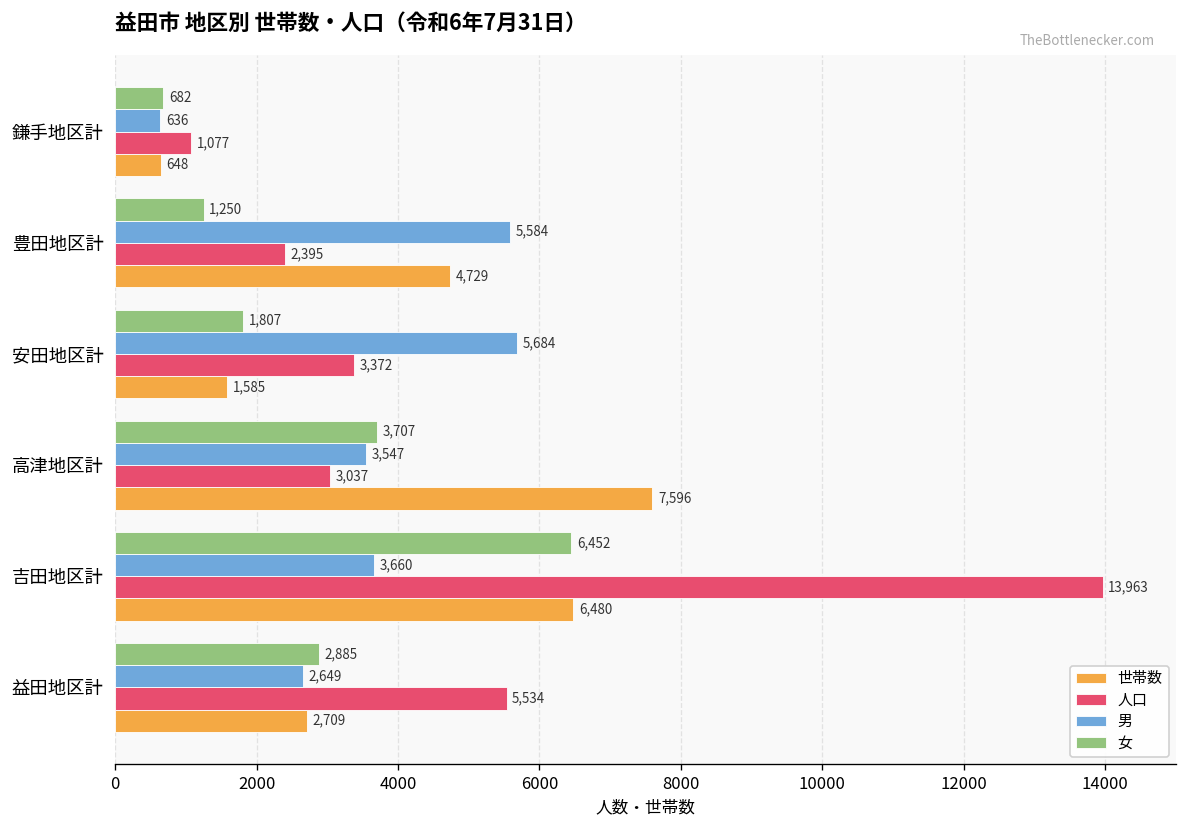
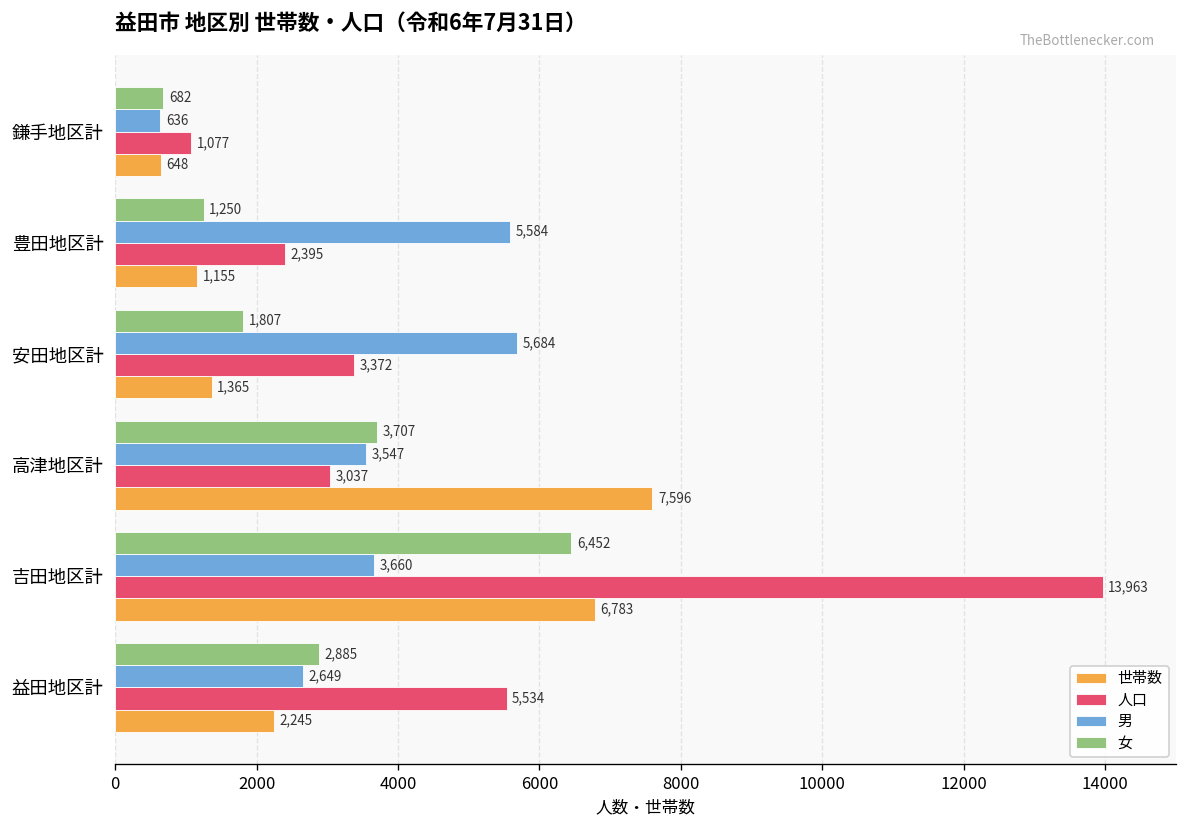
  {
    "世帯数": {
      "鎌手地区計": "648",
-     "豊田地区計": "4,729",
-     "安田地区計": "1,585",
+     "豊田地区計": "1,155",
+     "安田地区計": "1,365",
      "高津地区計": "7,596",
-     "吉田地区計": "6,480",
-     "益田地区計": "2,709"
+     "吉田地区計": "6,783",
+     "益田地区計": "2,245"
    },
    "人口": {
      "鎌手地区計": "1,077",
      "豊田地区計": "2,395",
      "安田地区計": "3,372",
      "高津地区計": "3,037",
      "吉田地区計": "13,963",
      "益田地区計": "5,534"
    },
    "男": {
      "鎌手地区計": "636",
      "豊田地区計": "5,584",
      "安田地区計": "5,684",
      "高津地区計": "3,547",
      "吉田地区計": "3,660",
      "益田地区計": "2,649"
    },
    "女": {
      "鎌手地区計": "682",
      "豊田地区計": "1,250",
      "安田地区計": "1,807",
      "高津地区計": "3,707",
      "吉田地区計": "6,452",
      "益田地区計": "2,885"
    }
  }
